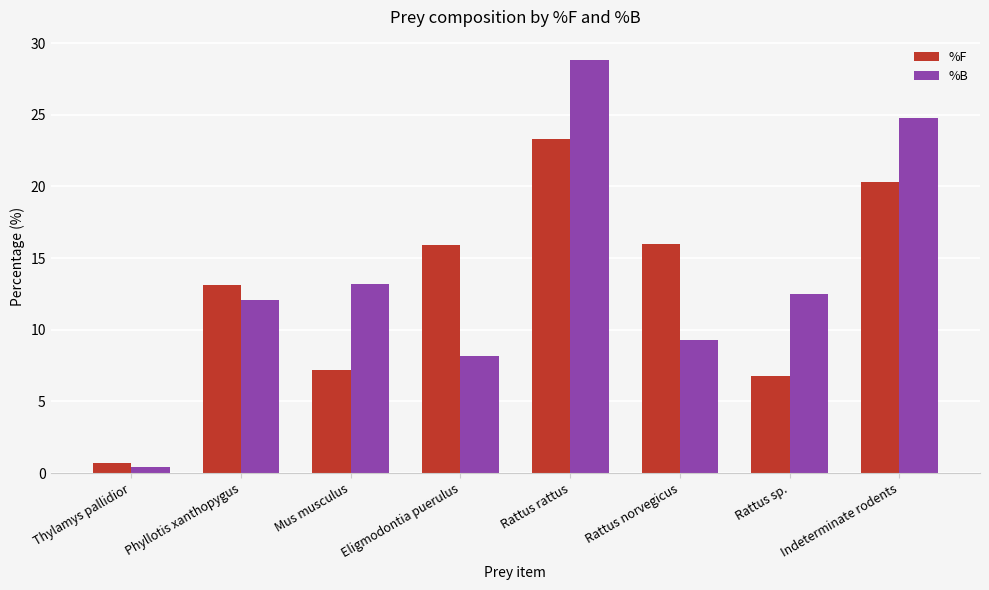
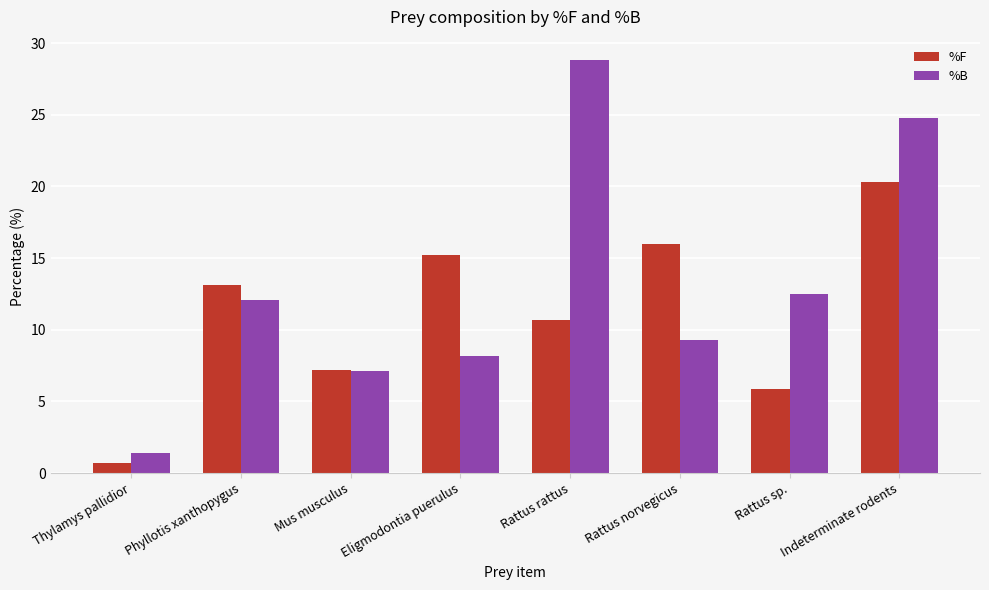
  {
    "%F": {
      "Thylamys pallidior": 0.7,
      "Phyllotis xanthopygus": 13.1,
      "Mus musculus": 7.2,
-     "Eligmodontia puerulus": 15.9,
-     "Rattus rattus": 23.3,
+     "Eligmodontia puerulus": 15.2,
+     "Rattus rattus": 10.7,
      "Rattus norvegicus": 16.0,
-     "Rattus sp.": 6.8,
+     "Rattus sp.": 5.9,
      "Indeterminate rodents": 20.3
    },
    "%B": {
-     "Thylamys pallidior": 0.4,
+     "Thylamys pallidior": 1.4,
      "Phyllotis xanthopygus": 12.1,
-     "Mus musculus": 13.2,
+     "Mus musculus": 7.1,
      "Eligmodontia puerulus": 8.2,
      "Rattus rattus": 28.8,
      "Rattus norvegicus": 9.3,
      "Rattus sp.": 12.5,
      "Indeterminate rodents": 24.8
    }
  }
